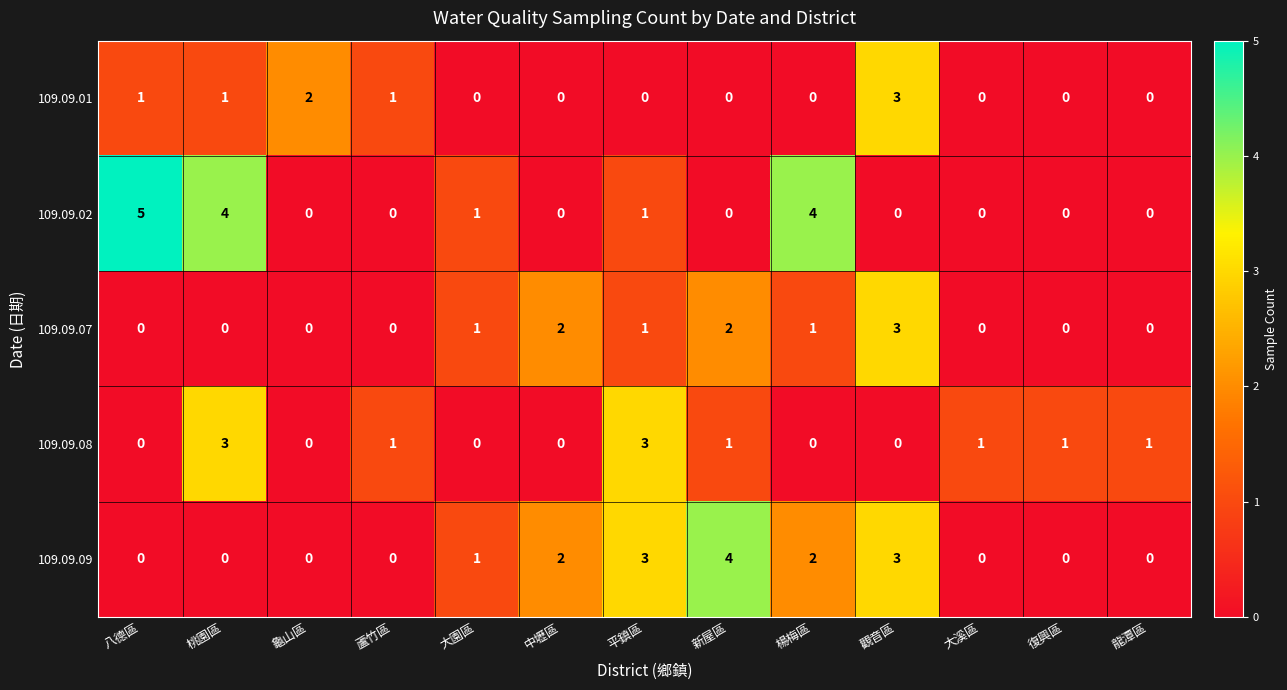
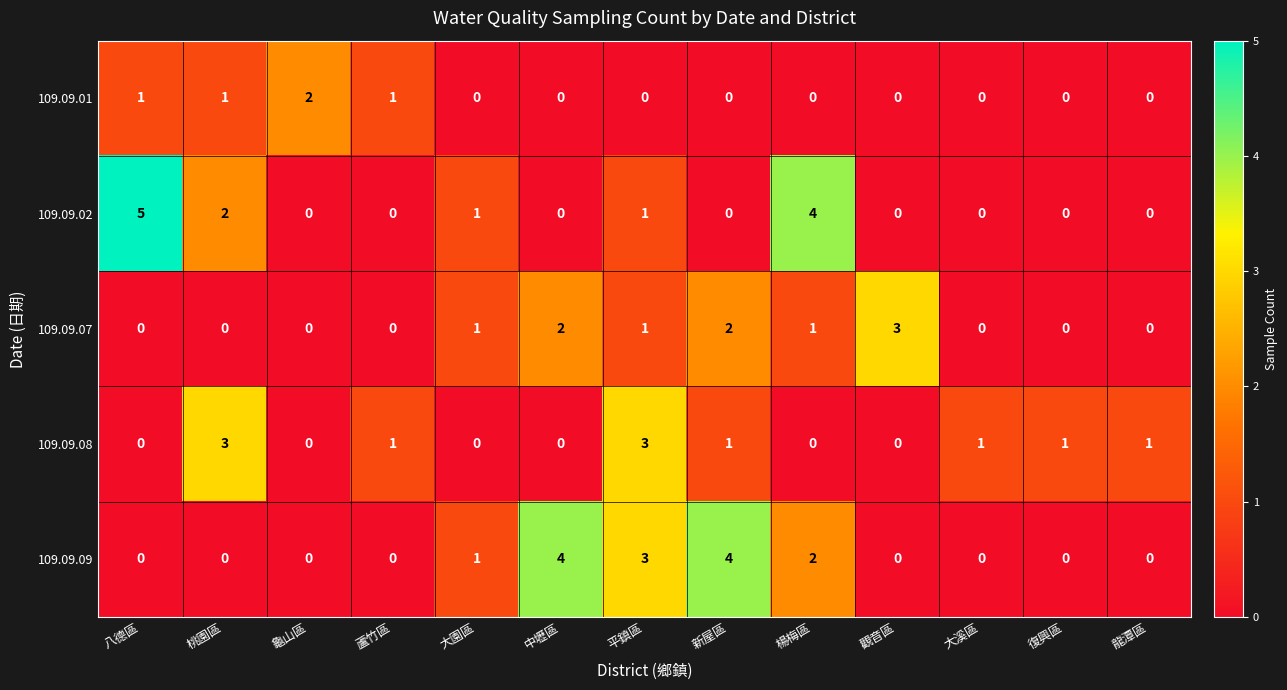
  {
    "109.09.01": {
      "八德區": 1,
      "桃園區": 1,
      "龜山區": 2,
      "蘆竹區": 1,
      "大園區": 0,
      "中壢區": 0,
      "平鎮區": 0,
      "新屋區": 0,
      "楊梅區": 0,
-     "觀音區": 3,
+     "觀音區": 0,
      "大溪區": 0,
      "復興區": 0,
      "龍潭區": 0
    },
    "109.09.02": {
      "八德區": 5,
-     "桃園區": 4,
+     "桃園區": 2,
      "龜山區": 0,
      "蘆竹區": 0,
      "大園區": 1,
      "中壢區": 0,
      "平鎮區": 1,
      "新屋區": 0,
      "楊梅區": 4,
      "觀音區": 0,
      "大溪區": 0,
      "復興區": 0,
      "龍潭區": 0
    },
    "109.09.07": {
      "八德區": 0,
      "桃園區": 0,
      "龜山區": 0,
      "蘆竹區": 0,
      "大園區": 1,
      "中壢區": 2,
      "平鎮區": 1,
      "新屋區": 2,
      "楊梅區": 1,
      "觀音區": 3,
      "大溪區": 0,
      "復興區": 0,
      "龍潭區": 0
    },
    "109.09.08": {
      "八德區": 0,
      "桃園區": 3,
      "龜山區": 0,
      "蘆竹區": 1,
      "大園區": 0,
      "中壢區": 0,
      "平鎮區": 3,
      "新屋區": 1,
      "楊梅區": 0,
      "觀音區": 0,
      "大溪區": 1,
      "復興區": 1,
      "龍潭區": 1
    },
    "109.09.09": {
      "八德區": 0,
      "桃園區": 0,
      "龜山區": 0,
      "蘆竹區": 0,
      "大園區": 1,
-     "中壢區": 2,
+     "中壢區": 4,
      "平鎮區": 3,
      "新屋區": 4,
      "楊梅區": 2,
-     "觀音區": 3,
+     "觀音區": 0,
      "大溪區": 0,
      "復興區": 0,
      "龍潭區": 0
    }
  }
